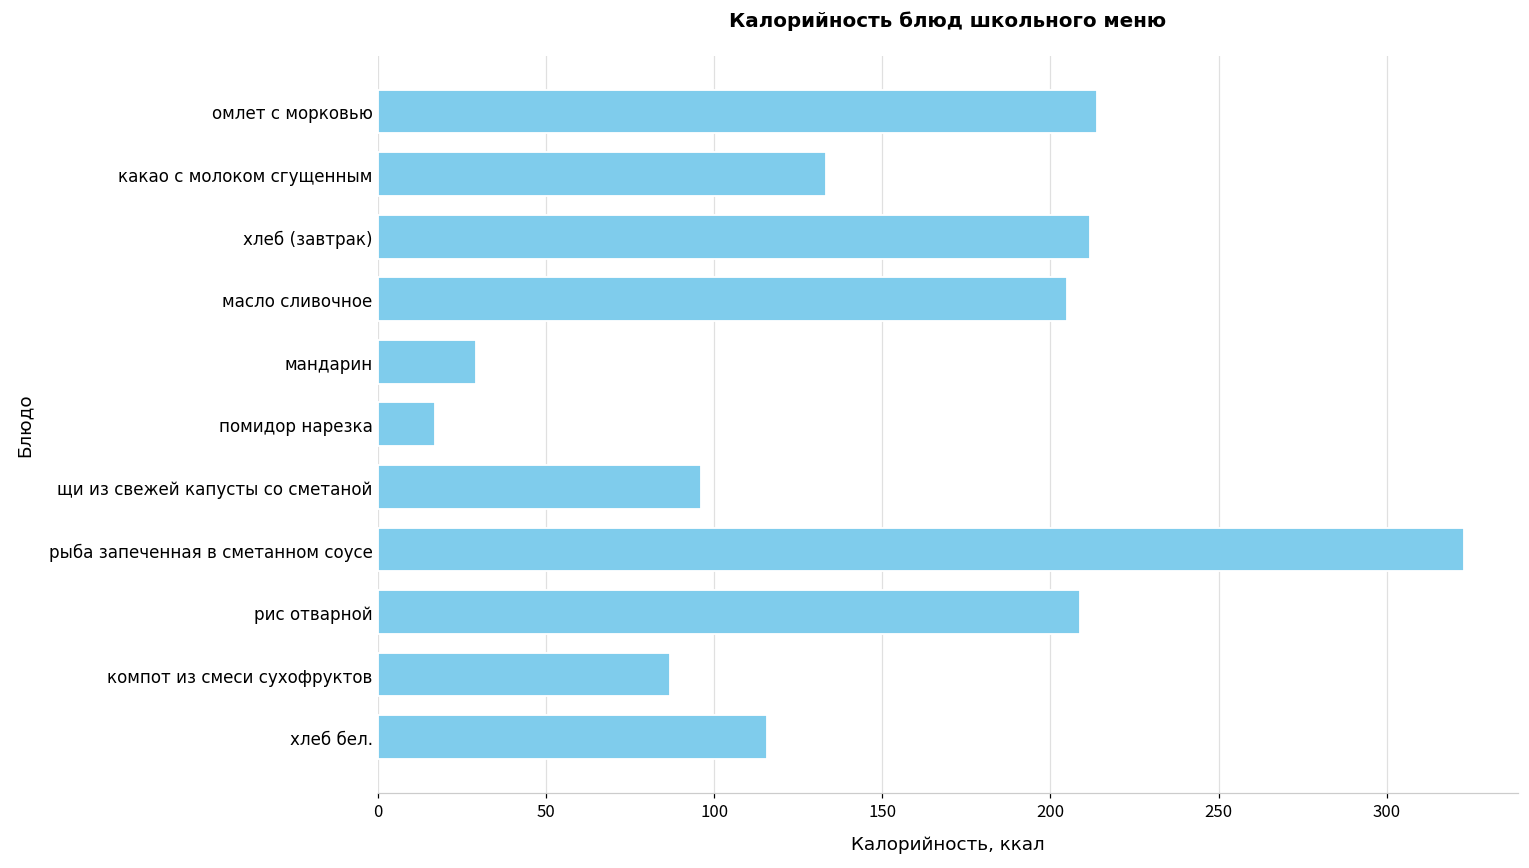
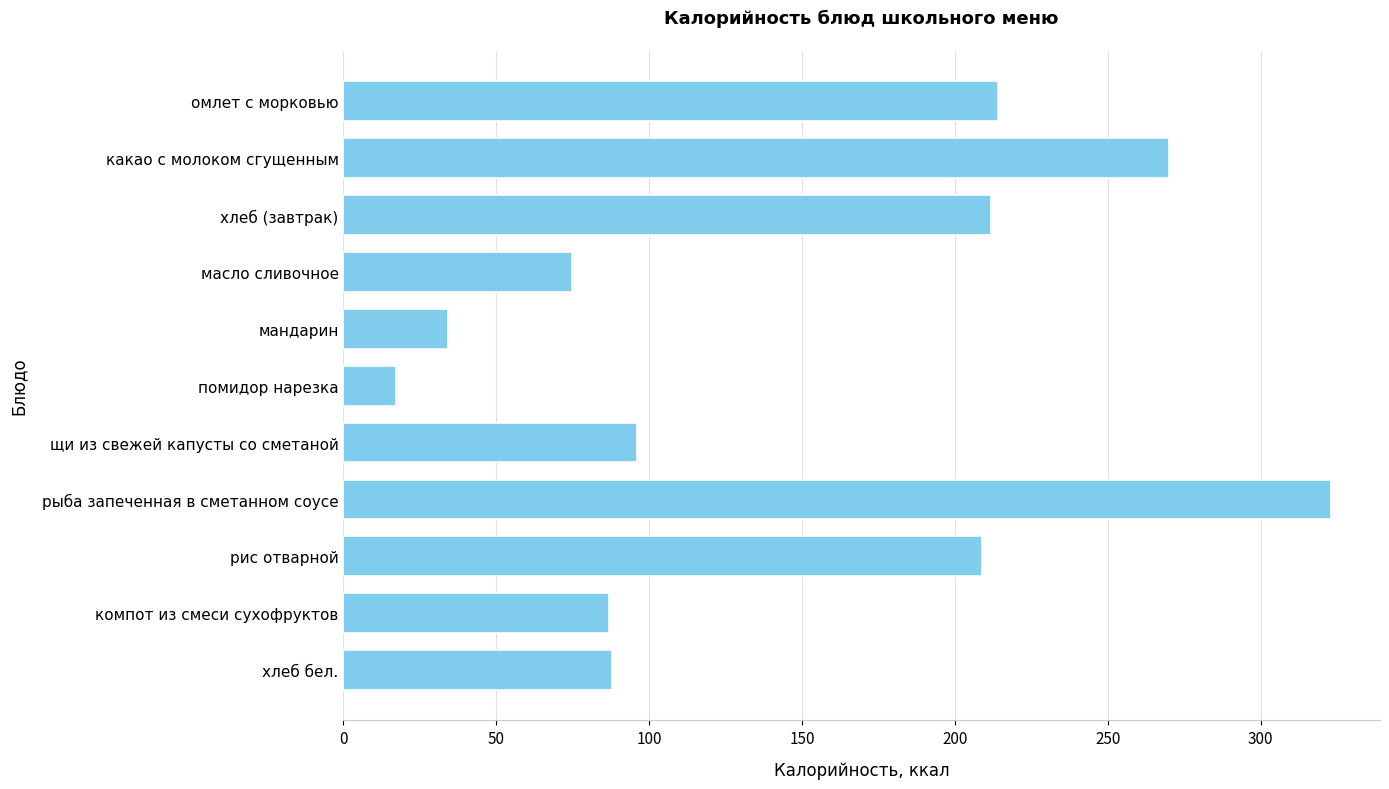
  {
    "омлет с морковью": 214,
-   "какао с молоком сгущенным": 133,
+   "какао с молоком сгущенным": 270,
    "хлеб (завтрак)": 212,
-   "масло сливочное": 205,
-   "мандарин": 29,
+   "масло сливочное": 75,
+   "мандарин": 34,
    "помидор нарезка": 17,
    "щи из свежей капусты со сметаной": 96,
    "рыба запеченная в сметанном соусе": 323,
    "рис отварной": 209,
    "компот из смеси сухофруктов": 87,
-   "хлеб бел.": 116
+   "хлеб бел.": 88
  }
